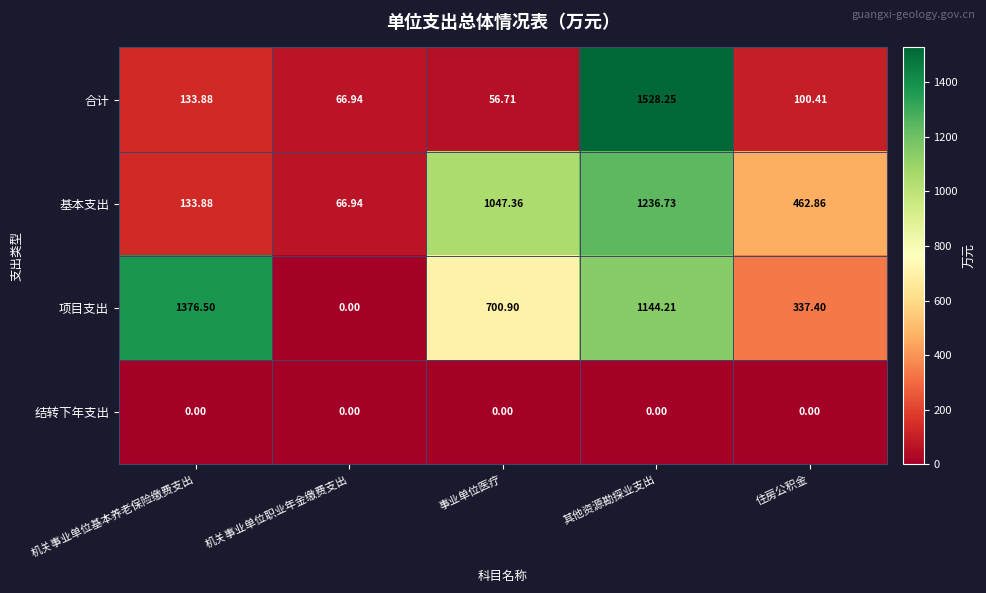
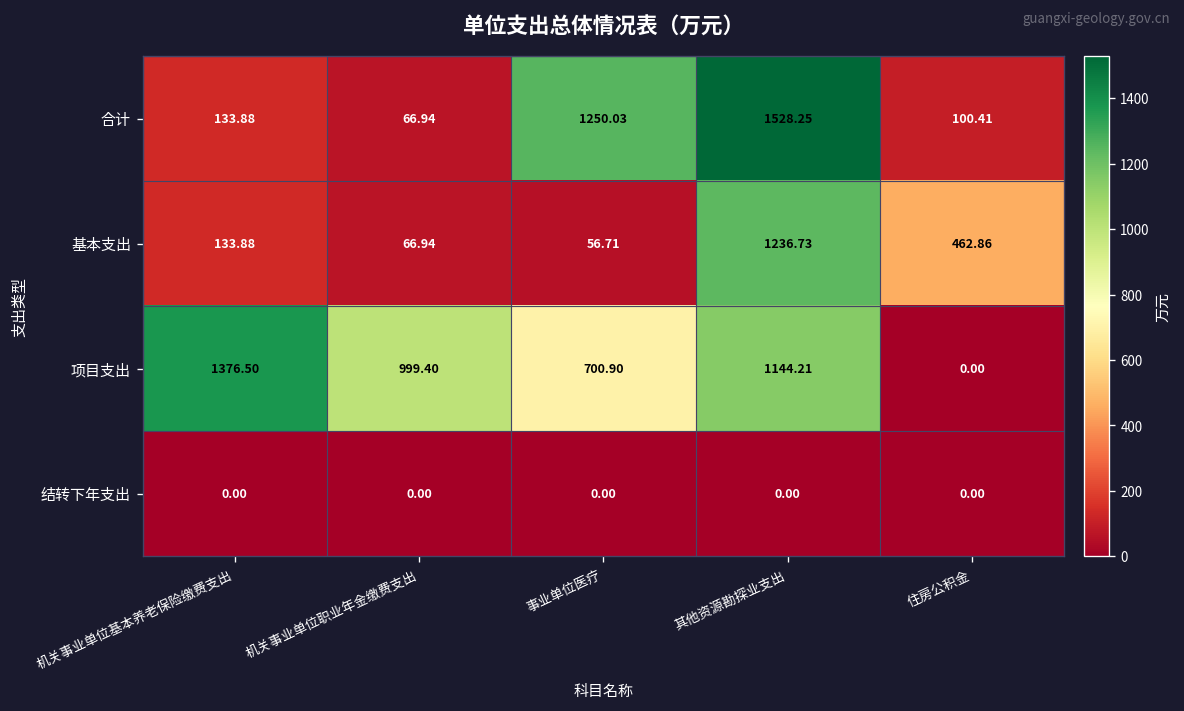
  {
    "合计": {
      "机关事业单位基本养老保险缴费支出": 133.88,
      "机关事业单位职业年金缴费支出": 66.94,
-     "事业单位医疗": 56.71,
+     "事业单位医疗": 1250.03,
      "其他资源勘探业支出": 1528.25,
      "住房公积金": 100.41
    },
    "基本支出": {
      "机关事业单位基本养老保险缴费支出": 133.88,
      "机关事业单位职业年金缴费支出": 66.94,
-     "事业单位医疗": 1047.36,
+     "事业单位医疗": 56.71,
      "其他资源勘探业支出": 1236.73,
      "住房公积金": 462.86
    },
    "项目支出": {
      "机关事业单位基本养老保险缴费支出": 1376.50,
-     "机关事业单位职业年金缴费支出": 0.00,
+     "机关事业单位职业年金缴费支出": 999.40,
      "事业单位医疗": 700.90,
      "其他资源勘探业支出": 1144.21,
-     "住房公积金": 337.40
+     "住房公积金": 0.00
    },
    "结转下年支出": {
      "机关事业单位基本养老保险缴费支出": 0.00,
      "机关事业单位职业年金缴费支出": 0.00,
      "事业单位医疗": 0.00,
      "其他资源勘探业支出": 0.00,
      "住房公积金": 0.00
    }
  }
